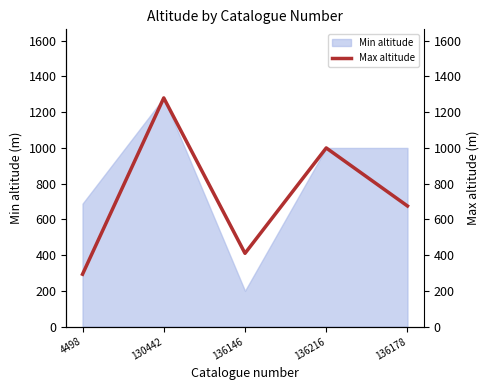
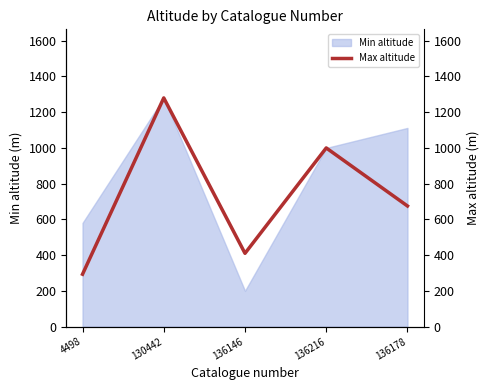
  {
    "Min altitude": {
-     "4498": 690,
+     "4498": 580,
      "130442": 1280,
      "136146": 200,
      "136216": 1000,
-     "136178": 1000
+     "136178": 1110
    },
    "Max altitude": {
      "4498": 290,
      "130442": 1280,
      "136146": 410,
      "136216": 1000,
      "136178": 680
    }
  }
